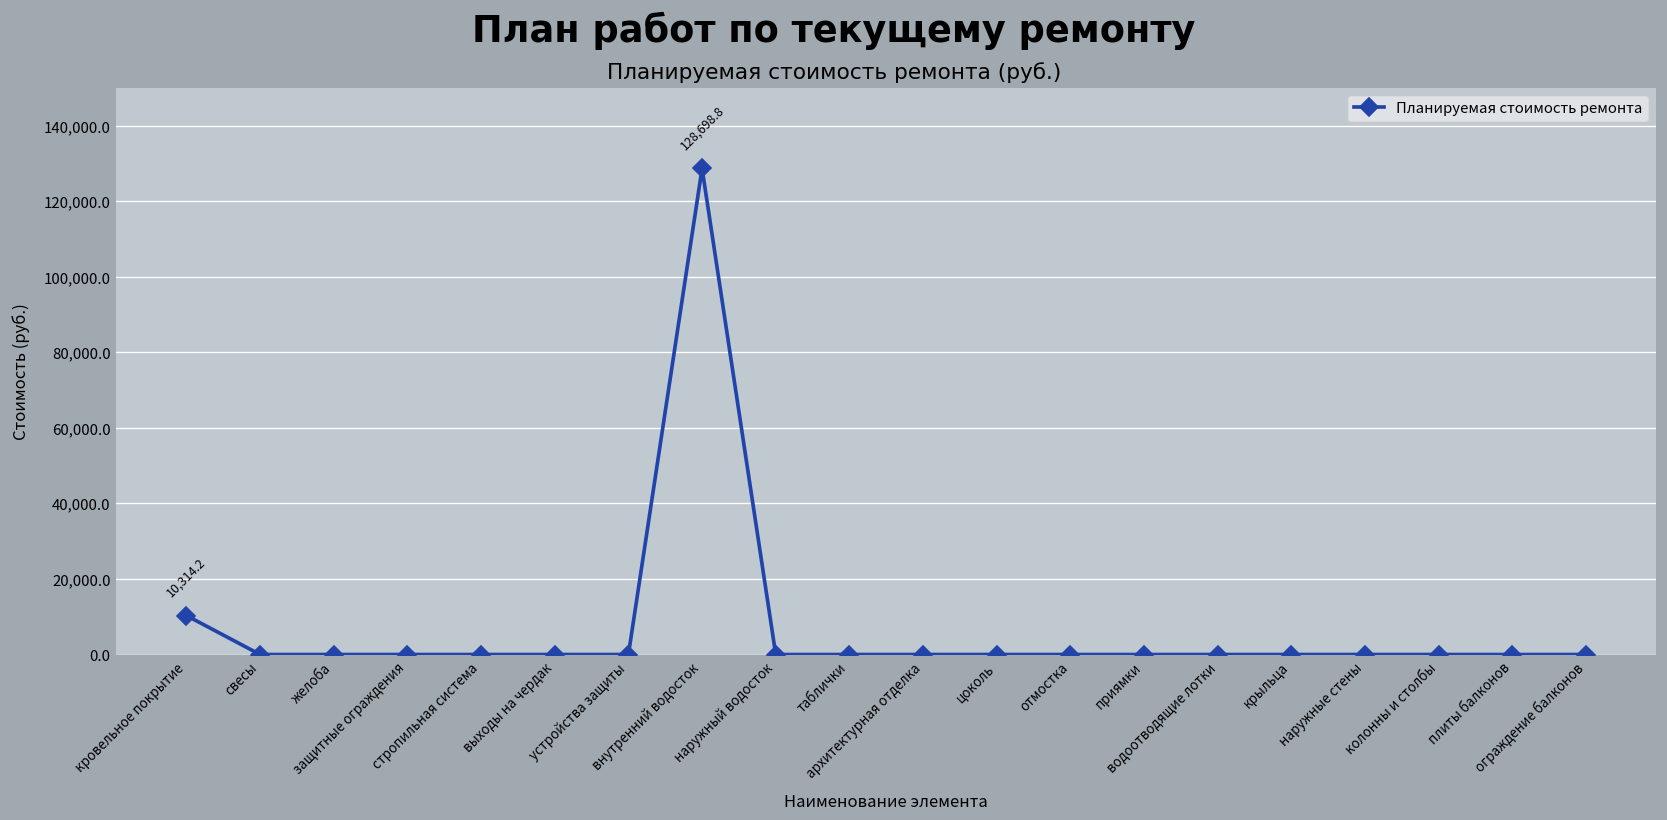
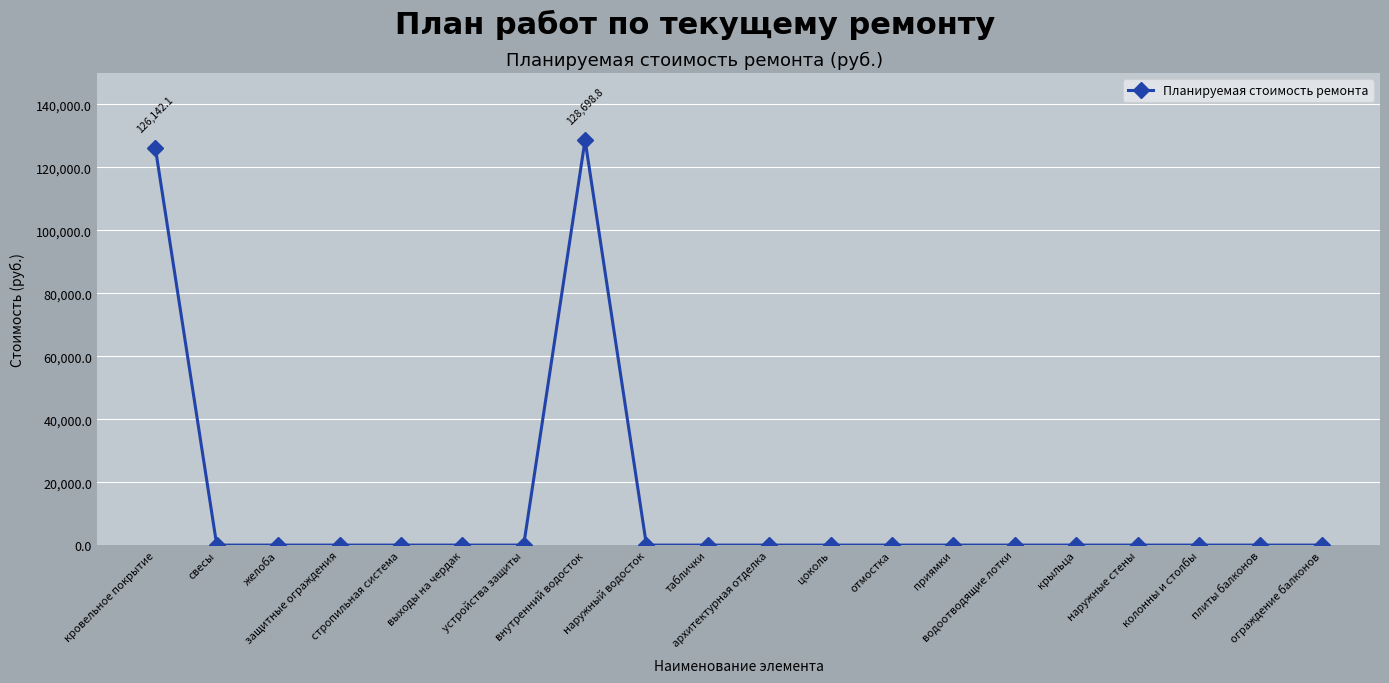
  {
-   "кровельное покрытие": "10,314.2",
+   "кровельное покрытие": "126,142.1",
    "внутренний водосток": "128,698.8"
  }
